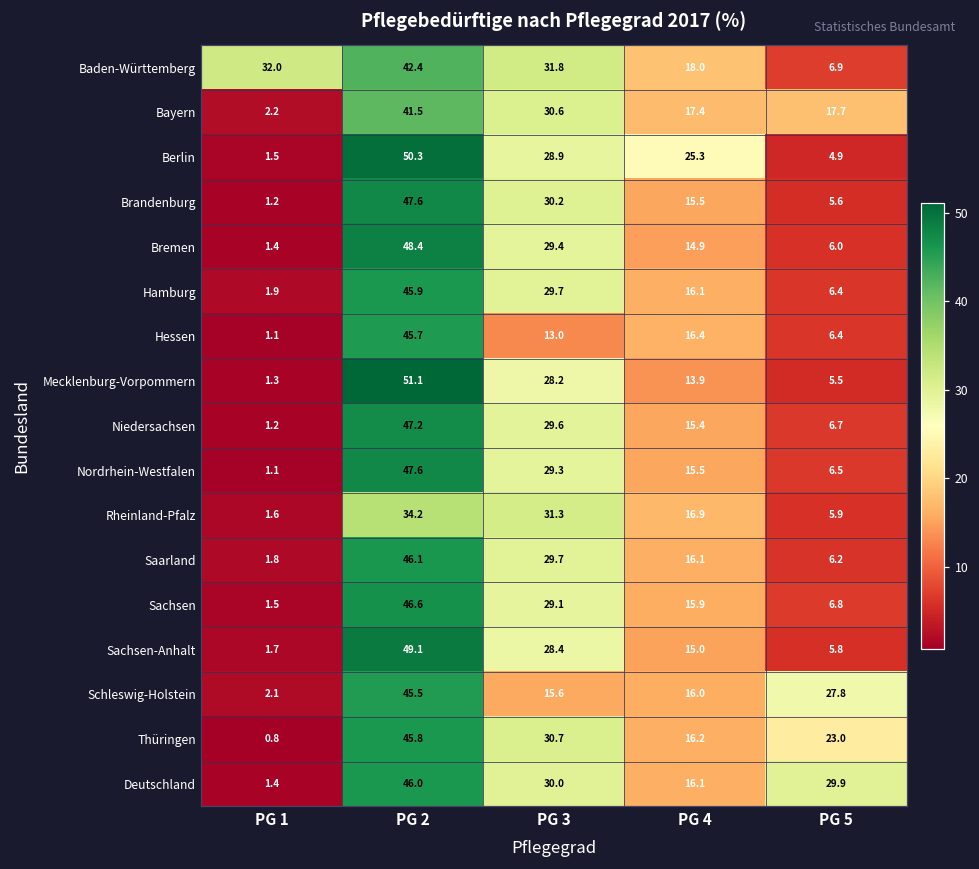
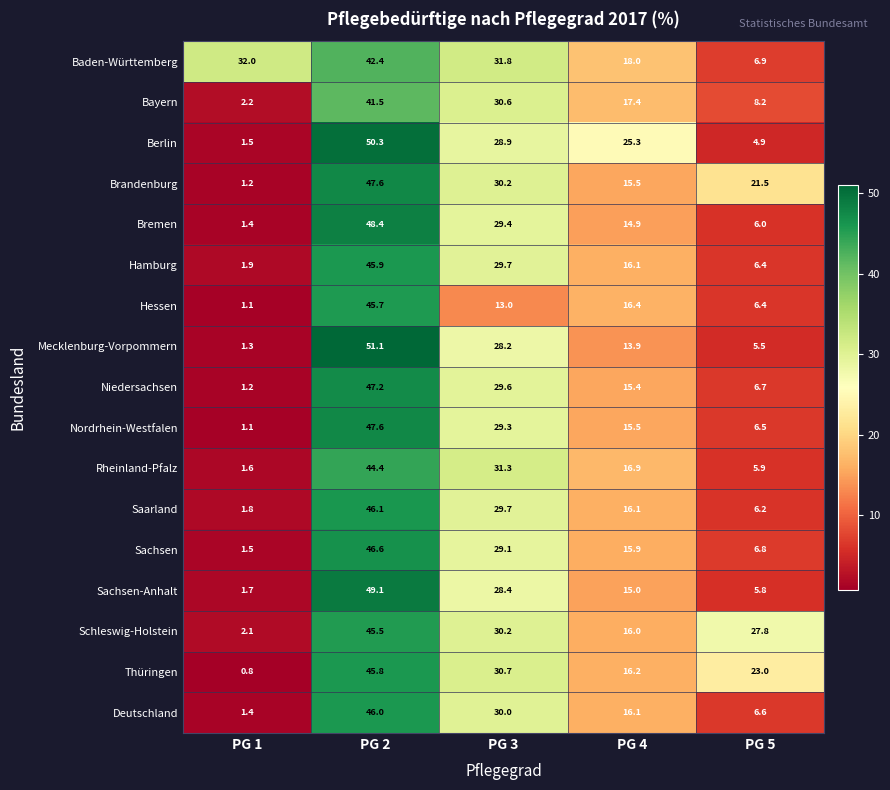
  {
    "Baden-Württemberg": {
      "PG 1": 32.0,
      "PG 2": 42.4,
      "PG 3": 31.8,
      "PG 4": 18.0,
      "PG 5": 6.9
    },
    "Bayern": {
      "PG 1": 2.2,
      "PG 2": 41.5,
      "PG 3": 30.6,
      "PG 4": 17.4,
-     "PG 5": 17.7
+     "PG 5": 8.2
    },
    "Berlin": {
      "PG 1": 1.5,
      "PG 2": 50.3,
      "PG 3": 28.9,
      "PG 4": 25.3,
      "PG 5": 4.9
    },
    "Brandenburg": {
      "PG 1": 1.2,
      "PG 2": 47.6,
      "PG 3": 30.2,
      "PG 4": 15.5,
-     "PG 5": 5.6
+     "PG 5": 21.5
    },
    "Bremen": {
      "PG 1": 1.4,
      "PG 2": 48.4,
      "PG 3": 29.4,
      "PG 4": 14.9,
      "PG 5": 6.0
    },
    "Hamburg": {
      "PG 1": 1.9,
      "PG 2": 45.9,
      "PG 3": 29.7,
      "PG 4": 16.1,
      "PG 5": 6.4
    },
    "Hessen": {
      "PG 1": 1.1,
      "PG 2": 45.7,
      "PG 3": 13.0,
      "PG 4": 16.4,
      "PG 5": 6.4
    },
    "Mecklenburg-Vorpommern": {
      "PG 1": 1.3,
      "PG 2": 51.1,
      "PG 3": 28.2,
      "PG 4": 13.9,
      "PG 5": 5.5
    },
    "Niedersachsen": {
      "PG 1": 1.2,
      "PG 2": 47.2,
      "PG 3": 29.6,
      "PG 4": 15.4,
      "PG 5": 6.7
    },
    "Nordrhein-Westfalen": {
      "PG 1": 1.1,
      "PG 2": 47.6,
      "PG 3": 29.3,
      "PG 4": 15.5,
      "PG 5": 6.5
    },
    "Rheinland-Pfalz": {
      "PG 1": 1.6,
-     "PG 2": 34.2,
+     "PG 2": 44.4,
      "PG 3": 31.3,
      "PG 4": 16.9,
      "PG 5": 5.9
    },
    "Saarland": {
      "PG 1": 1.8,
      "PG 2": 46.1,
      "PG 3": 29.7,
      "PG 4": 16.1,
      "PG 5": 6.2
    },
    "Sachsen": {
      "PG 1": 1.5,
      "PG 2": 46.6,
      "PG 3": 29.1,
      "PG 4": 15.9,
      "PG 5": 6.8
    },
    "Sachsen-Anhalt": {
      "PG 1": 1.7,
      "PG 2": 49.1,
      "PG 3": 28.4,
      "PG 4": 15.0,
      "PG 5": 5.8
    },
    "Schleswig-Holstein": {
      "PG 1": 2.1,
      "PG 2": 45.5,
-     "PG 3": 15.6,
+     "PG 3": 30.2,
      "PG 4": 16.0,
      "PG 5": 27.8
    },
    "Thüringen": {
      "PG 1": 0.8,
      "PG 2": 45.8,
      "PG 3": 30.7,
      "PG 4": 16.2,
      "PG 5": 23.0
    },
    "Deutschland": {
      "PG 1": 1.4,
      "PG 2": 46.0,
      "PG 3": 30.0,
      "PG 4": 16.1,
-     "PG 5": 29.9
+     "PG 5": 6.6
    }
  }
